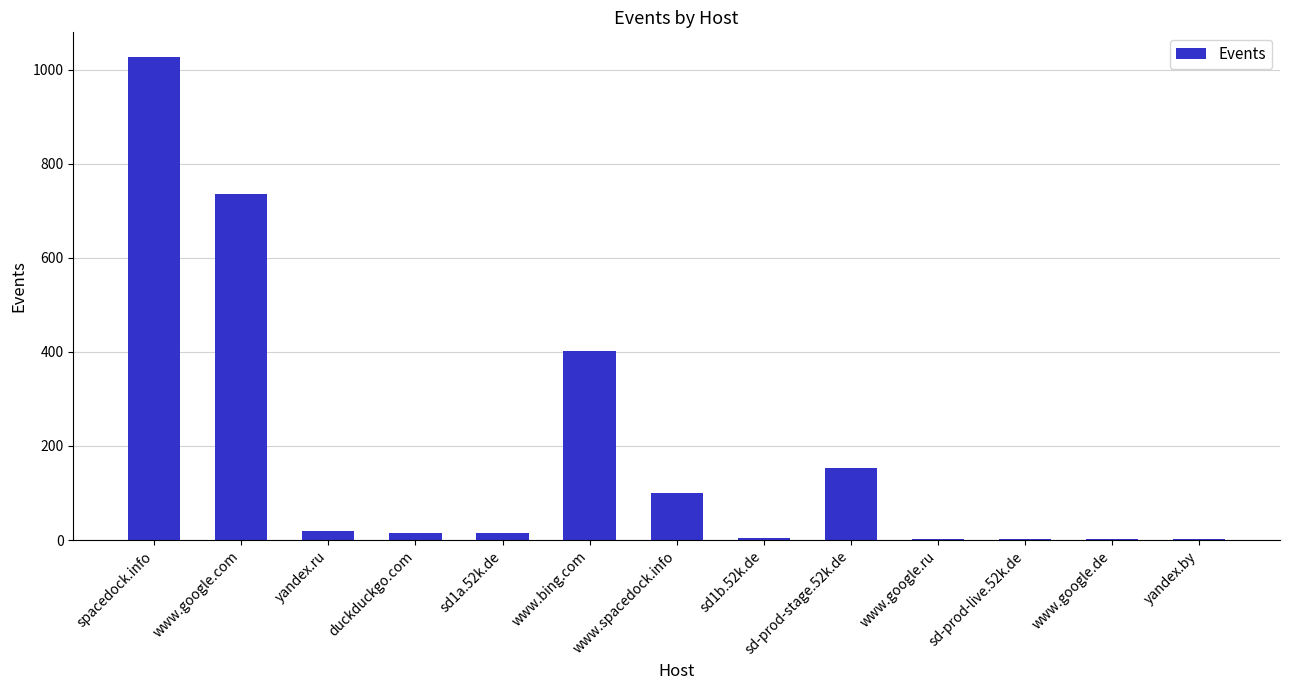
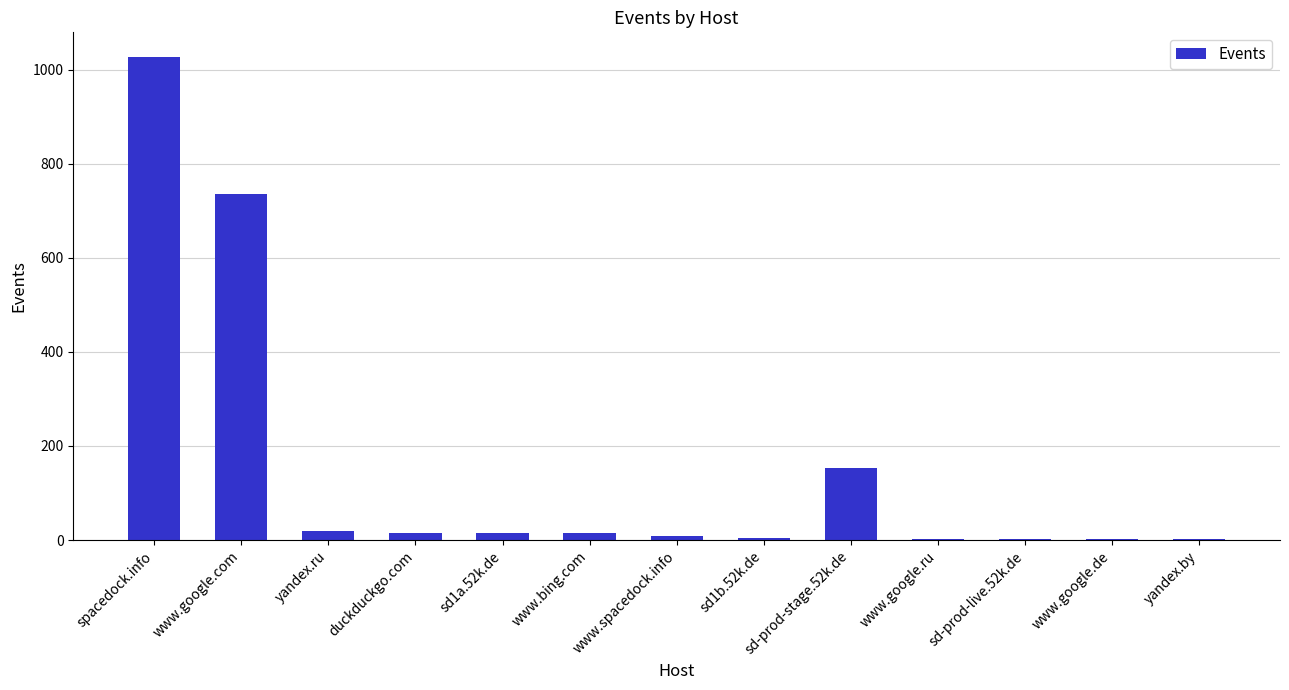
  {
    "spacedock.info": 1030,
    "www.google.com": 740,
    "yandex.ru": 20,
    "duckduckgo.com": 20,
    "sd1a.52k.de": 10,
-   "www.bing.com": 400,
-   "www.spacedock.info": 100,
+   "www.bing.com": 10,
+   "www.spacedock.info": 10,
    "sd-prod-stage.52k.de": 150
  }
